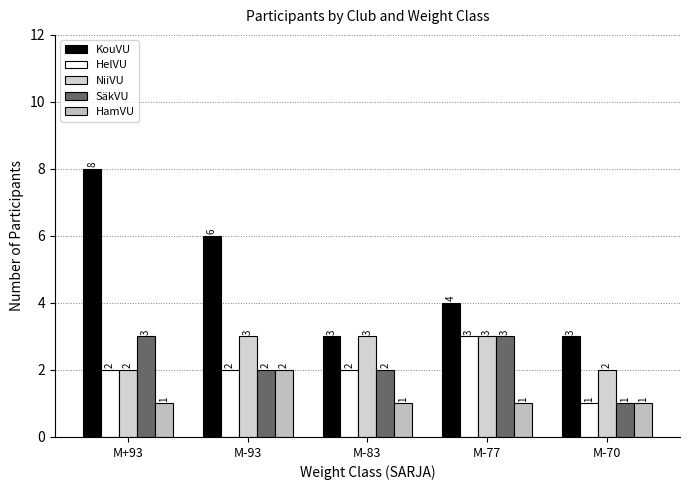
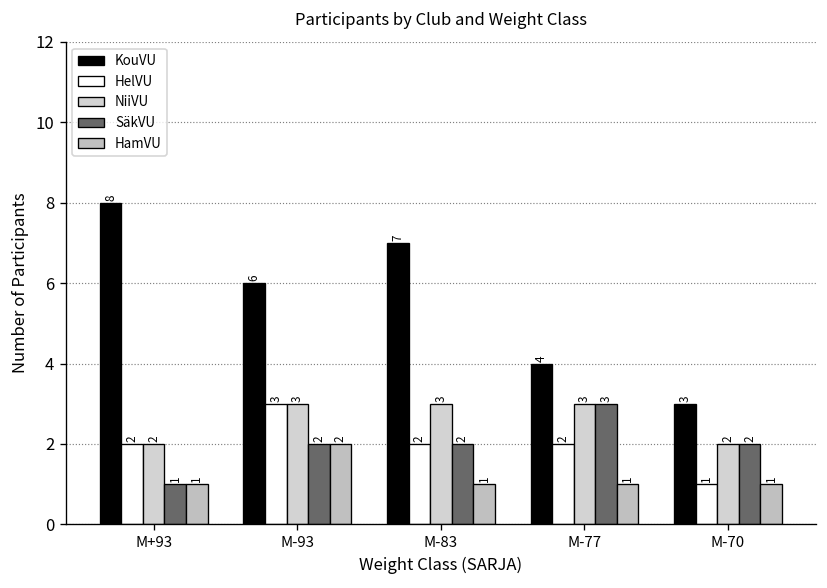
  {
    "KouVU": {
      "M+93": 8,
      "M-93": 6,
-     "M-83": 3,
+     "M-83": 7,
      "M-77": 4,
      "M-70": 3
    },
    "HelVU": {
      "M+93": 2,
-     "M-93": 2,
+     "M-93": 3,
      "M-83": 2,
-     "M-77": 3,
+     "M-77": 2,
      "M-70": 1
    },
    "SäkVU": {
-     "M+93": 3,
+     "M+93": 1,
      "M-93": 2,
      "M-83": 2,
      "M-77": 3,
-     "M-70": 1
+     "M-70": 2
    }
  }
